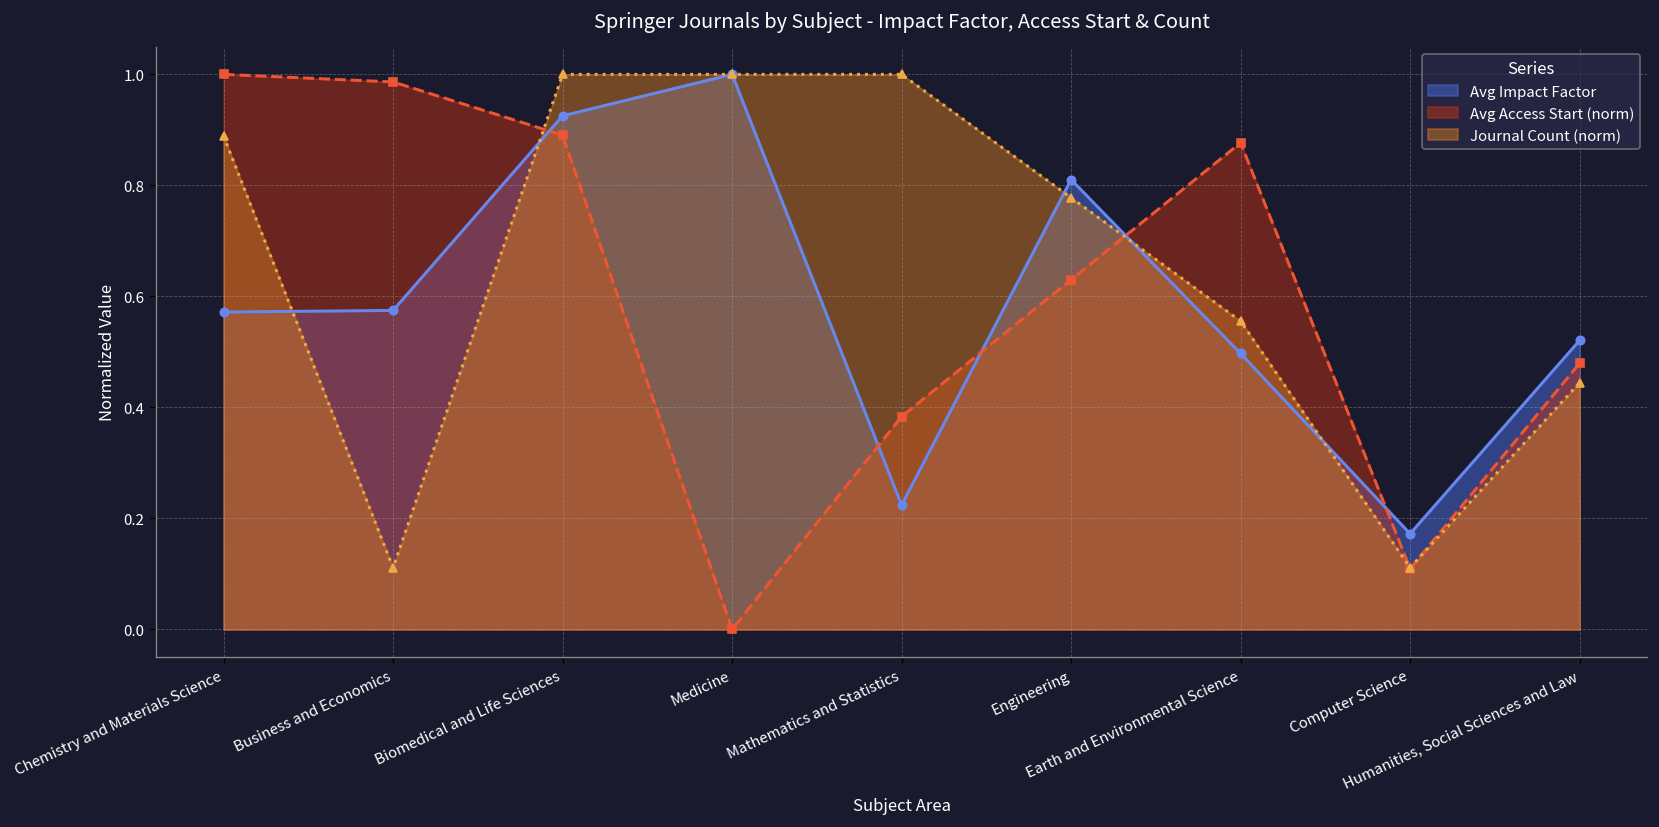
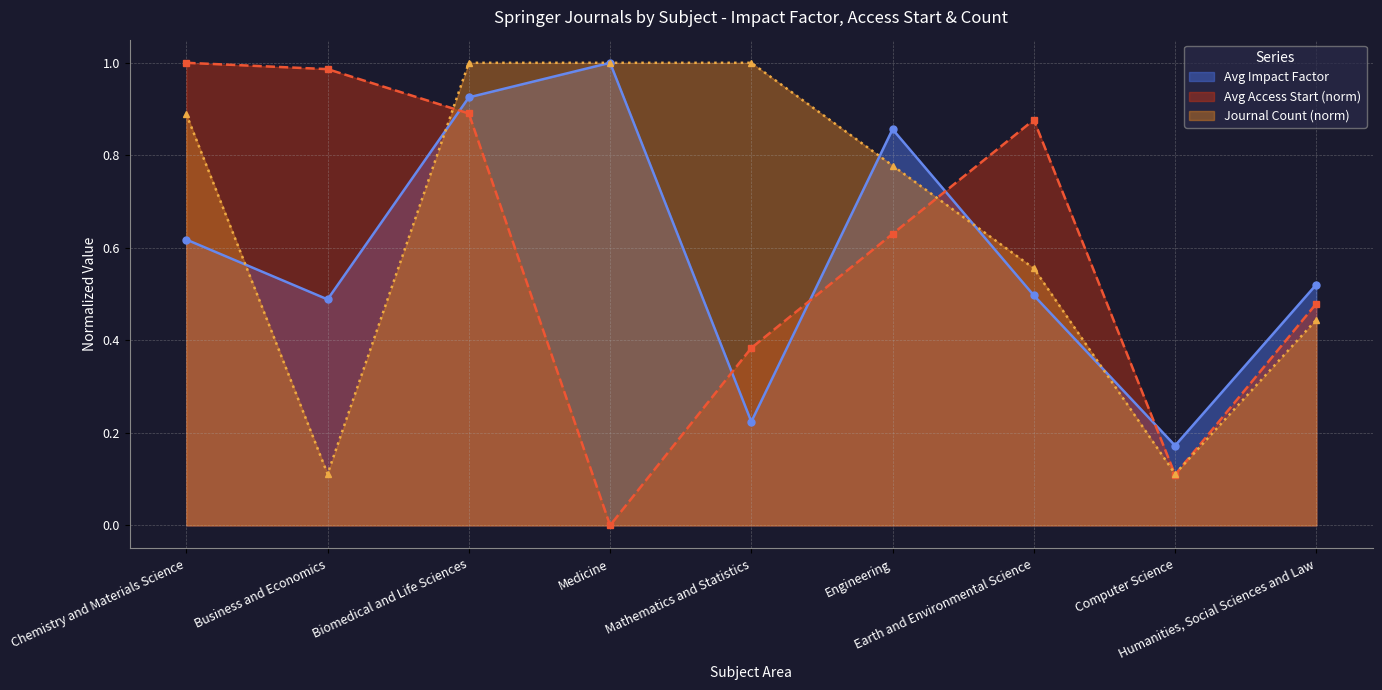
  {
    "Avg Impact Factor": {
-     "Chemistry and Materials Science": 0.57,
-     "Business and Economics": 0.57,
+     "Chemistry and Materials Science": 0.62,
+     "Business and Economics": 0.49,
      "Biomedical and Life Sciences": 0.93,
      "Mathematics and Statistics": 0.22,
-     "Engineering": 0.81,
+     "Engineering": 0.86,
      "Earth and Environmental Science": 0.50,
      "Computer Science": 0.17,
      "Humanities, Social Sciences and Law": 0.52
    }
  }
